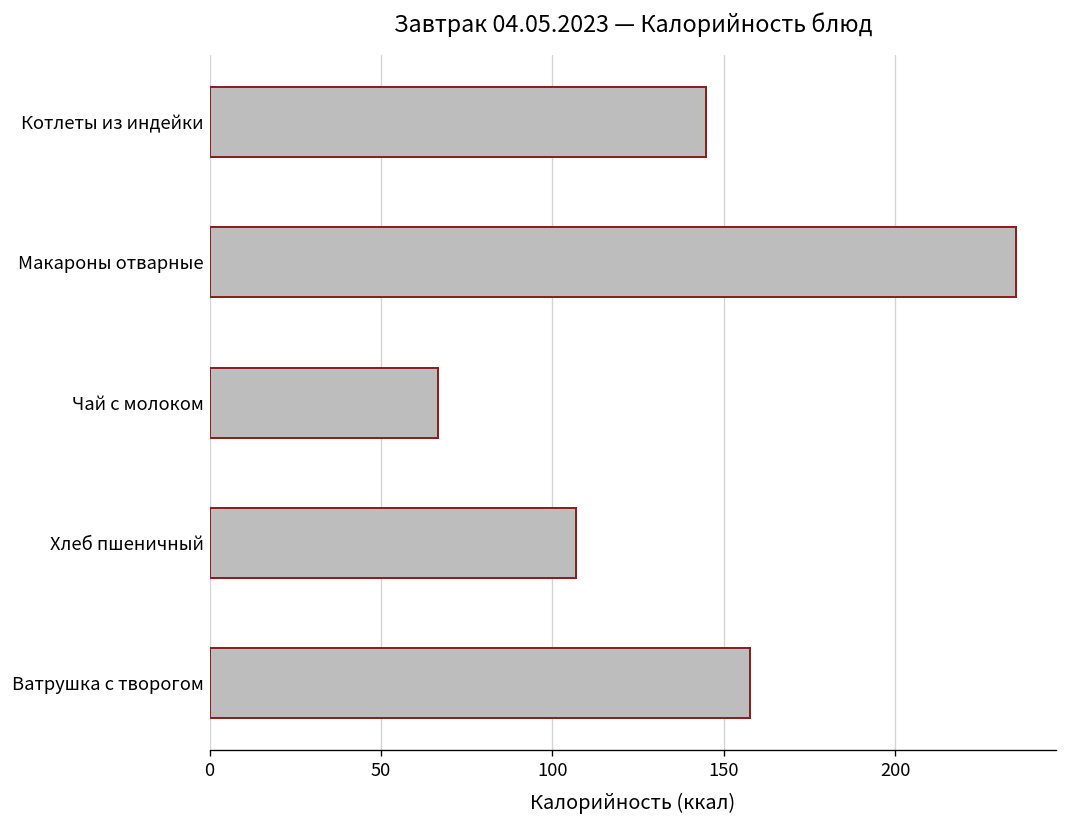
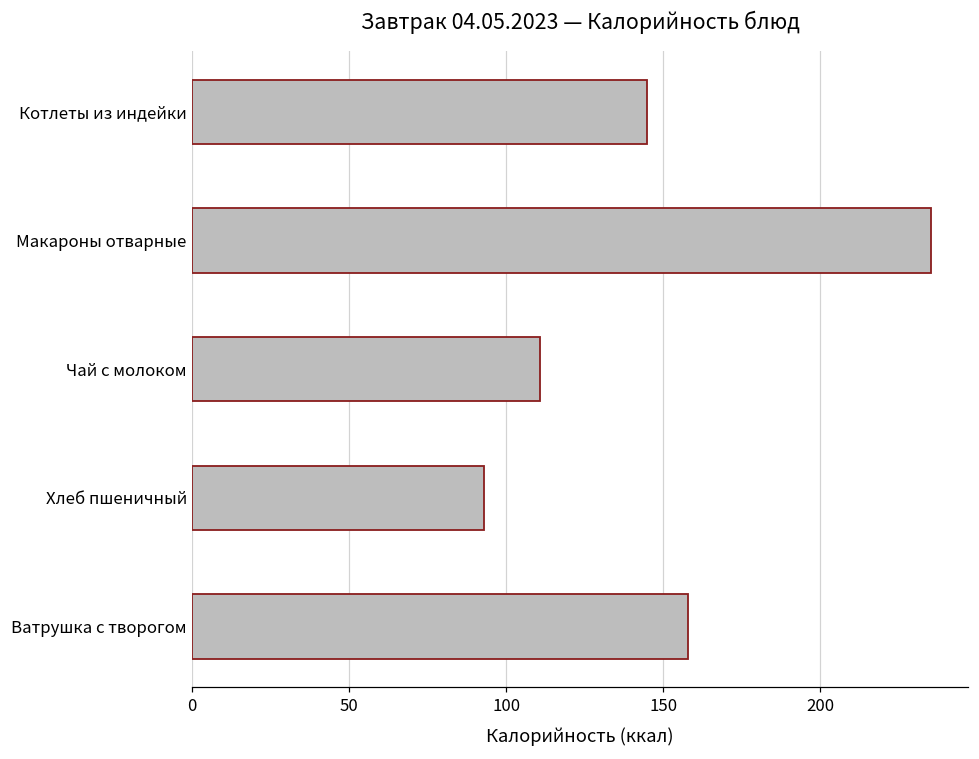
  {
    "Котлеты из индейки": 145,
    "Макароны отварные": 235,
-   "Чай с молоком": 67,
-   "Хлеб пшеничный": 107,
+   "Чай с молоком": 111,
+   "Хлеб пшеничный": 93,
    "Ватрушка с творогом": 158
  }
